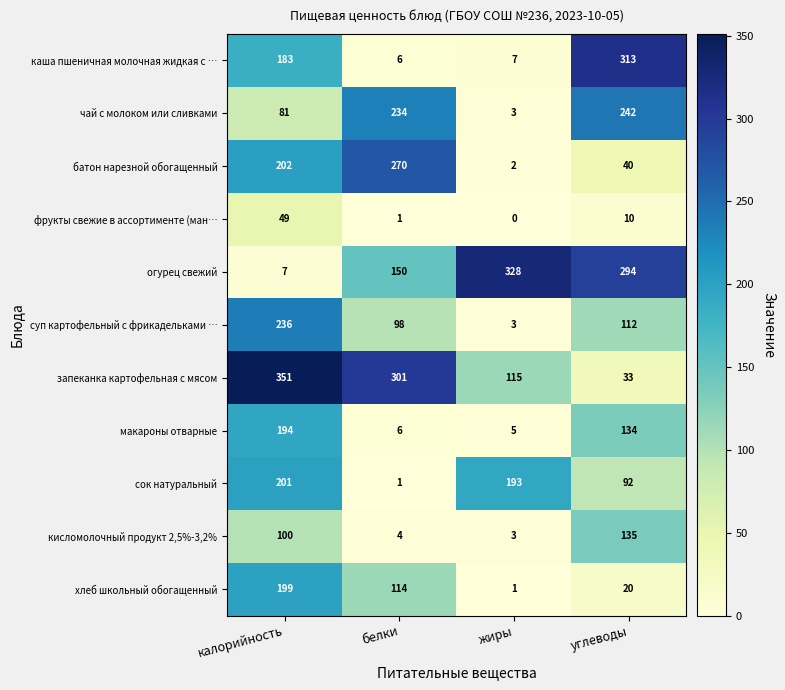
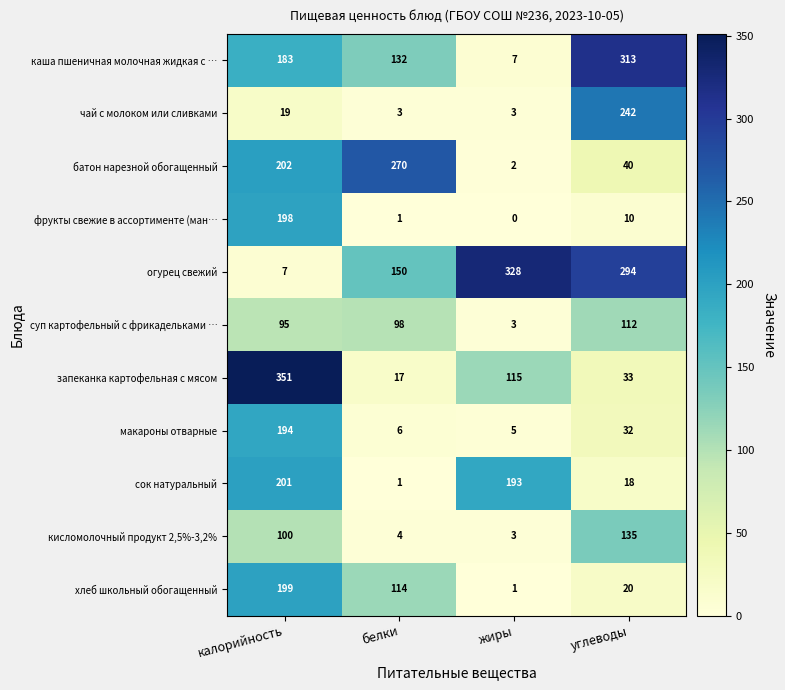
  {
    "каша пшеничная молочная жидкая с …": {
      "калорийность": 183,
-     "белки": 6,
+     "белки": 132,
      "жиры": 7,
      "углеводы": 313
    },
    "чай с молоком или сливками": {
-     "калорийность": 81,
-     "белки": 234,
+     "калорийность": 19,
+     "белки": 3,
      "жиры": 3,
      "углеводы": 242
    },
    "батон нарезной обогащенный": {
      "калорийность": 202,
      "белки": 270,
      "жиры": 2,
      "углеводы": 40
    },
    "фрукты свежие в ассортименте (ман…": {
-     "калорийность": 49,
+     "калорийность": 198,
      "белки": 1,
      "жиры": 0,
      "углеводы": 10
    },
    "огурец свежий": {
      "калорийность": 7,
      "белки": 150,
      "жиры": 328,
      "углеводы": 294
    },
    "суп картофельный с фрикадельками …": {
-     "калорийность": 236,
+     "калорийность": 95,
      "белки": 98,
      "жиры": 3,
      "углеводы": 112
    },
    "запеканка картофельная с мясом": {
      "калорийность": 351,
-     "белки": 301,
+     "белки": 17,
      "жиры": 115,
      "углеводы": 33
    },
    "макароны отварные": {
      "калорийность": 194,
      "белки": 6,
      "жиры": 5,
-     "углеводы": 134
+     "углеводы": 32
    },
    "сок натуральный": {
      "калорийность": 201,
      "белки": 1,
      "жиры": 193,
-     "углеводы": 92
+     "углеводы": 18
    },
    "кисломолочный продукт 2,5%-3,2%": {
      "калорийность": 100,
      "белки": 4,
      "жиры": 3,
      "углеводы": 135
    },
    "хлеб школьный обогащенный": {
      "калорийность": 199,
      "белки": 114,
      "жиры": 1,
      "углеводы": 20
    }
  }
